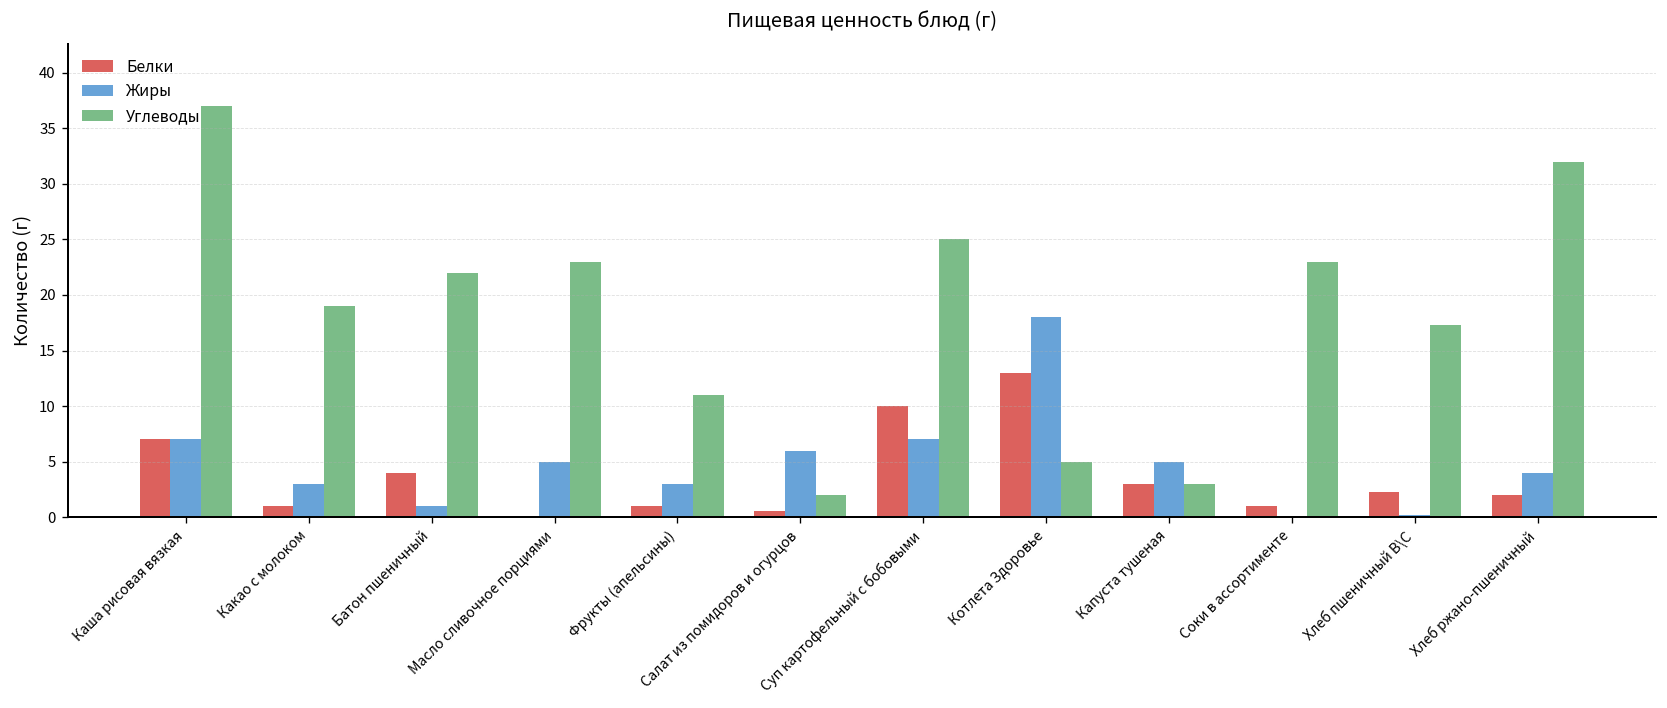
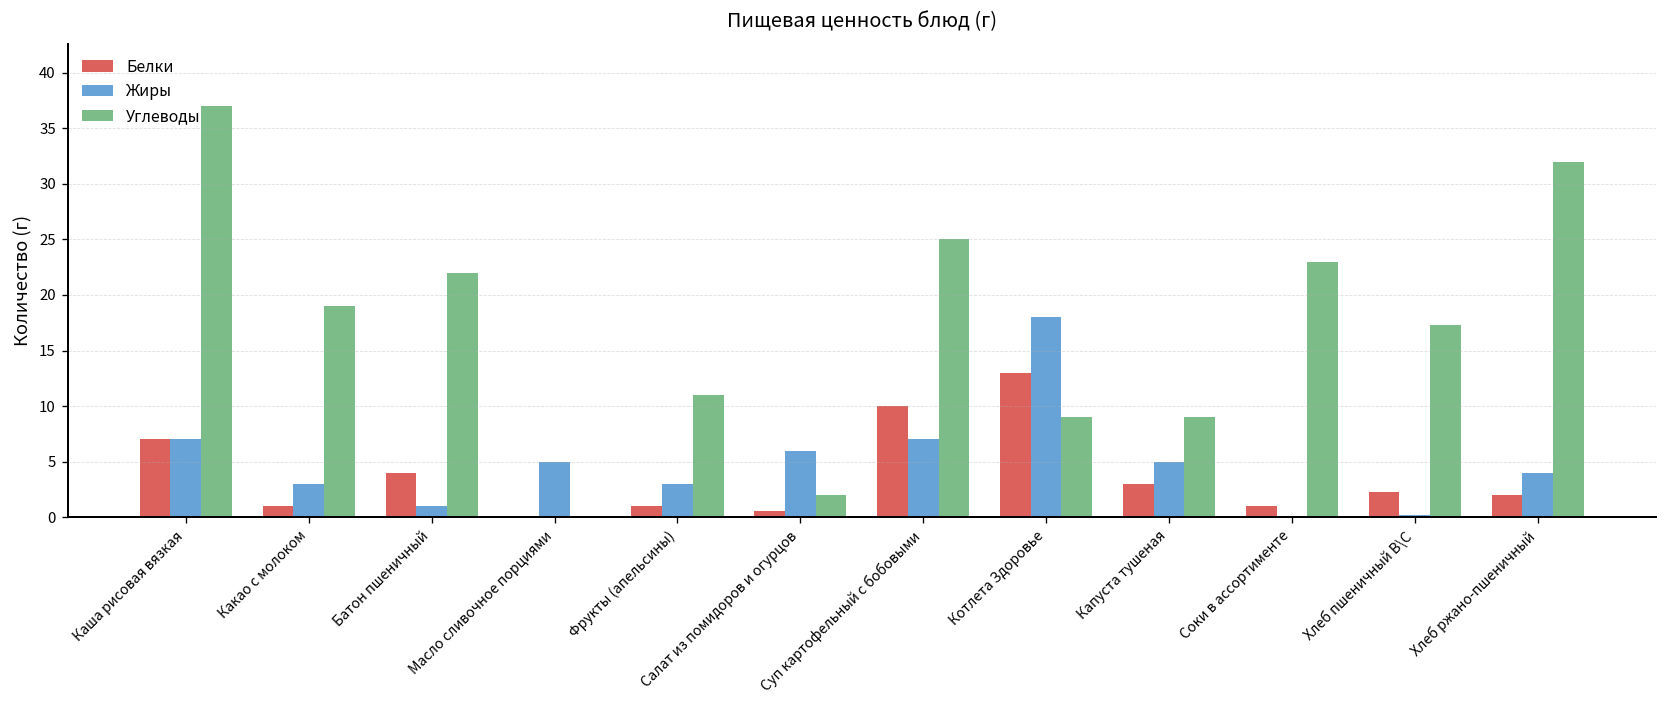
  {
    "Белки": {
      "Каша рисовая вязкая": 7,
      "Какао с молоком": 1,
      "Батон пшеничный": 4,
      "Масло сливочное порциями": 0,
      "Фрукты (апельсины)": 1,
      "Салат из помидоров и огурцов": 1,
      "Суп картофельный с бобовыми": 10,
      "Котлета Здоровье": 13,
      "Капуста тушеная": 3,
      "Соки в ассортименте": 1,
      "Хлеб пшеничный В\\С": 2,
      "Хлеб ржано-пшеничный": 2
    },
    "Жиры": {
      "Каша рисовая вязкая": 7,
      "Какао с молоком": 3,
      "Батон пшеничный": 1,
      "Масло сливочное порциями": 5,
      "Фрукты (апельсины)": 3,
      "Салат из помидоров и огурцов": 6,
      "Суп картофельный с бобовыми": 7,
      "Котлета Здоровье": 18,
      "Капуста тушеная": 5,
      "Соки в ассортименте": 0,
      "Хлеб ржано-пшеничный": 4
    },
    "Углеводы": {
      "Каша рисовая вязкая": 37,
      "Какао с молоком": 19,
      "Батон пшеничный": 22,
-     "Масло сливочное порциями": 23,
+     "Масло сливочное порциями": 0,
      "Фрукты (апельсины)": 11,
      "Салат из помидоров и огурцов": 2,
      "Суп картофельный с бобовыми": 25,
-     "Котлета Здоровье": 5,
-     "Капуста тушеная": 3,
+     "Котлета Здоровье": 9,
+     "Капуста тушеная": 9,
      "Соки в ассортименте": 23,
      "Хлеб пшеничный В\\С": 17,
      "Хлеб ржано-пшеничный": 32
    }
  }
